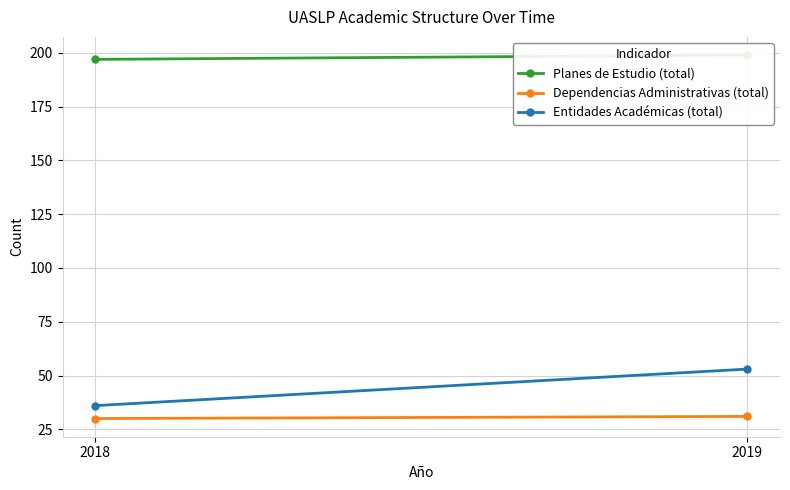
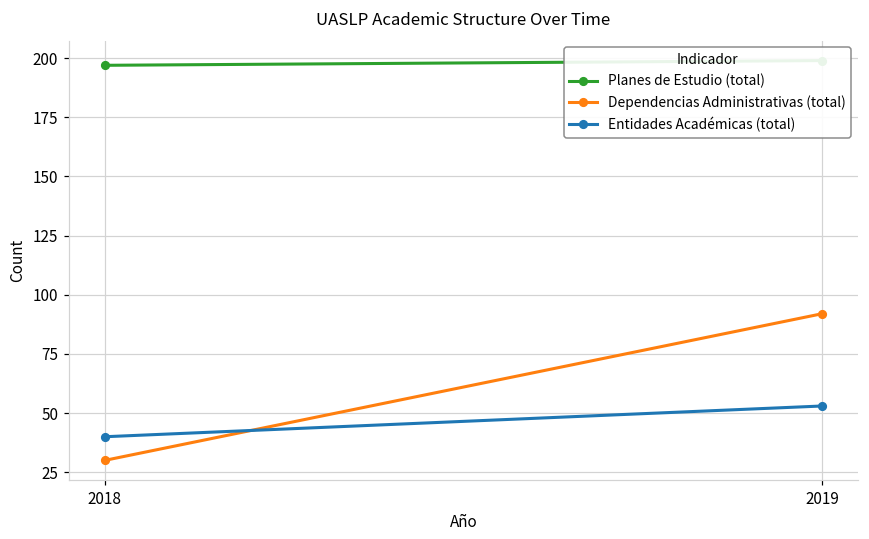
  {
    "Planes de Estudio (total)": {
      "2018": 197
    },
    "Dependencias Administrativas (total)": {
      "2018": 30,
-     "2019": 31
+     "2019": 92
    },
    "Entidades Académicas (total)": {
-     "2018": 36,
+     "2018": 40,
      "2019": 53
    }
  }
